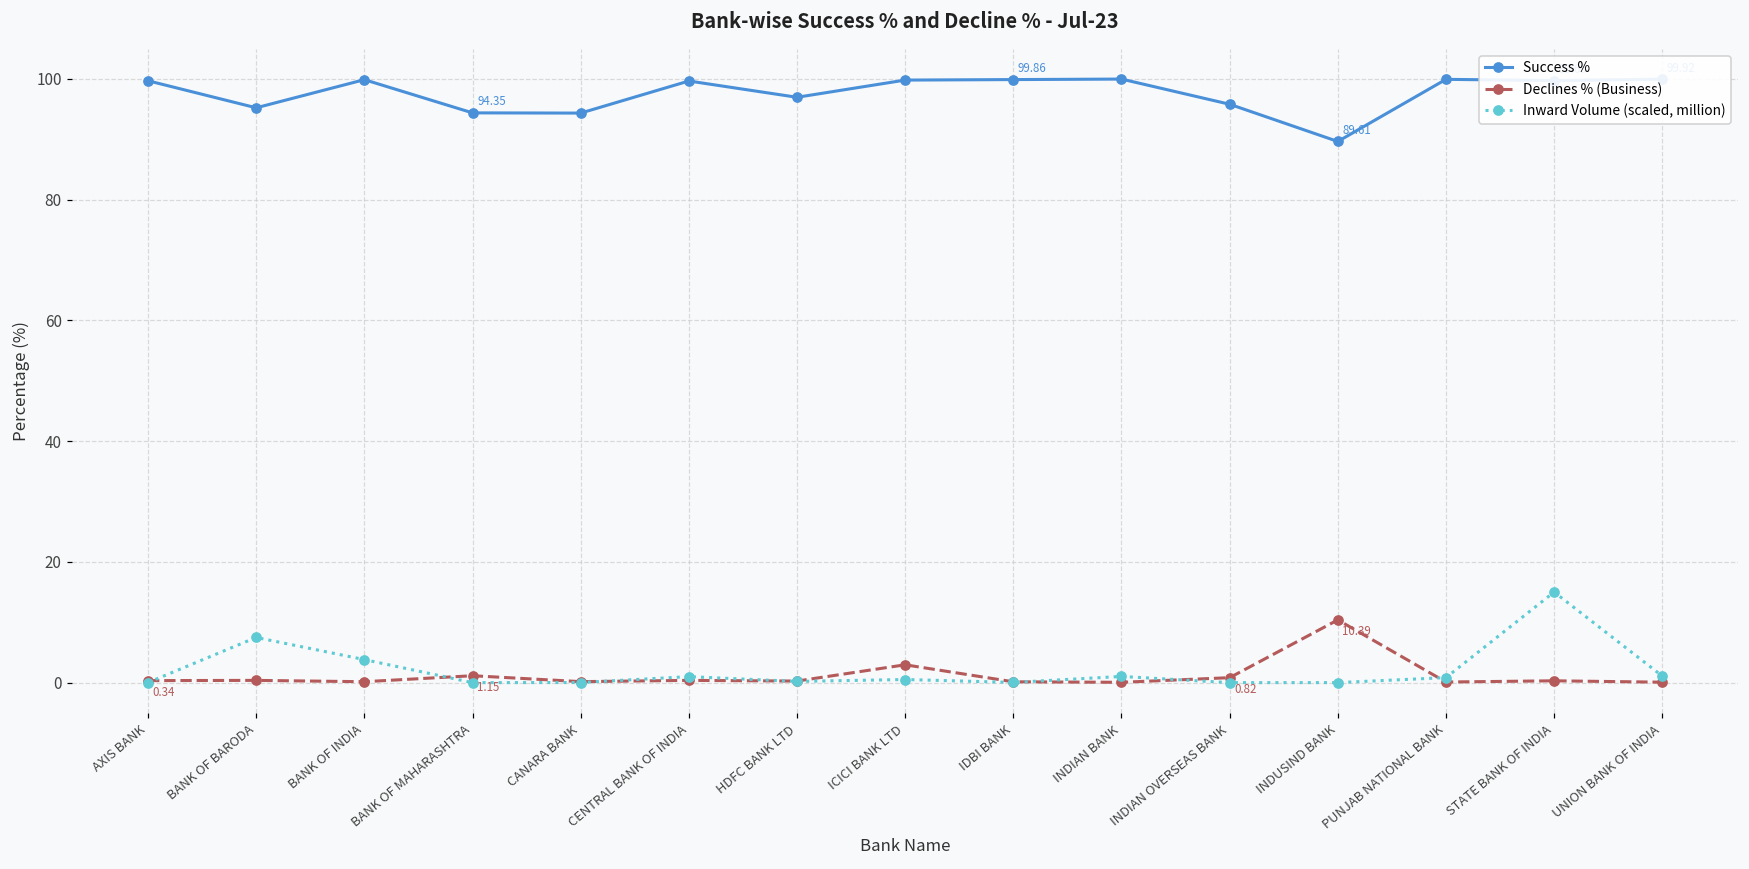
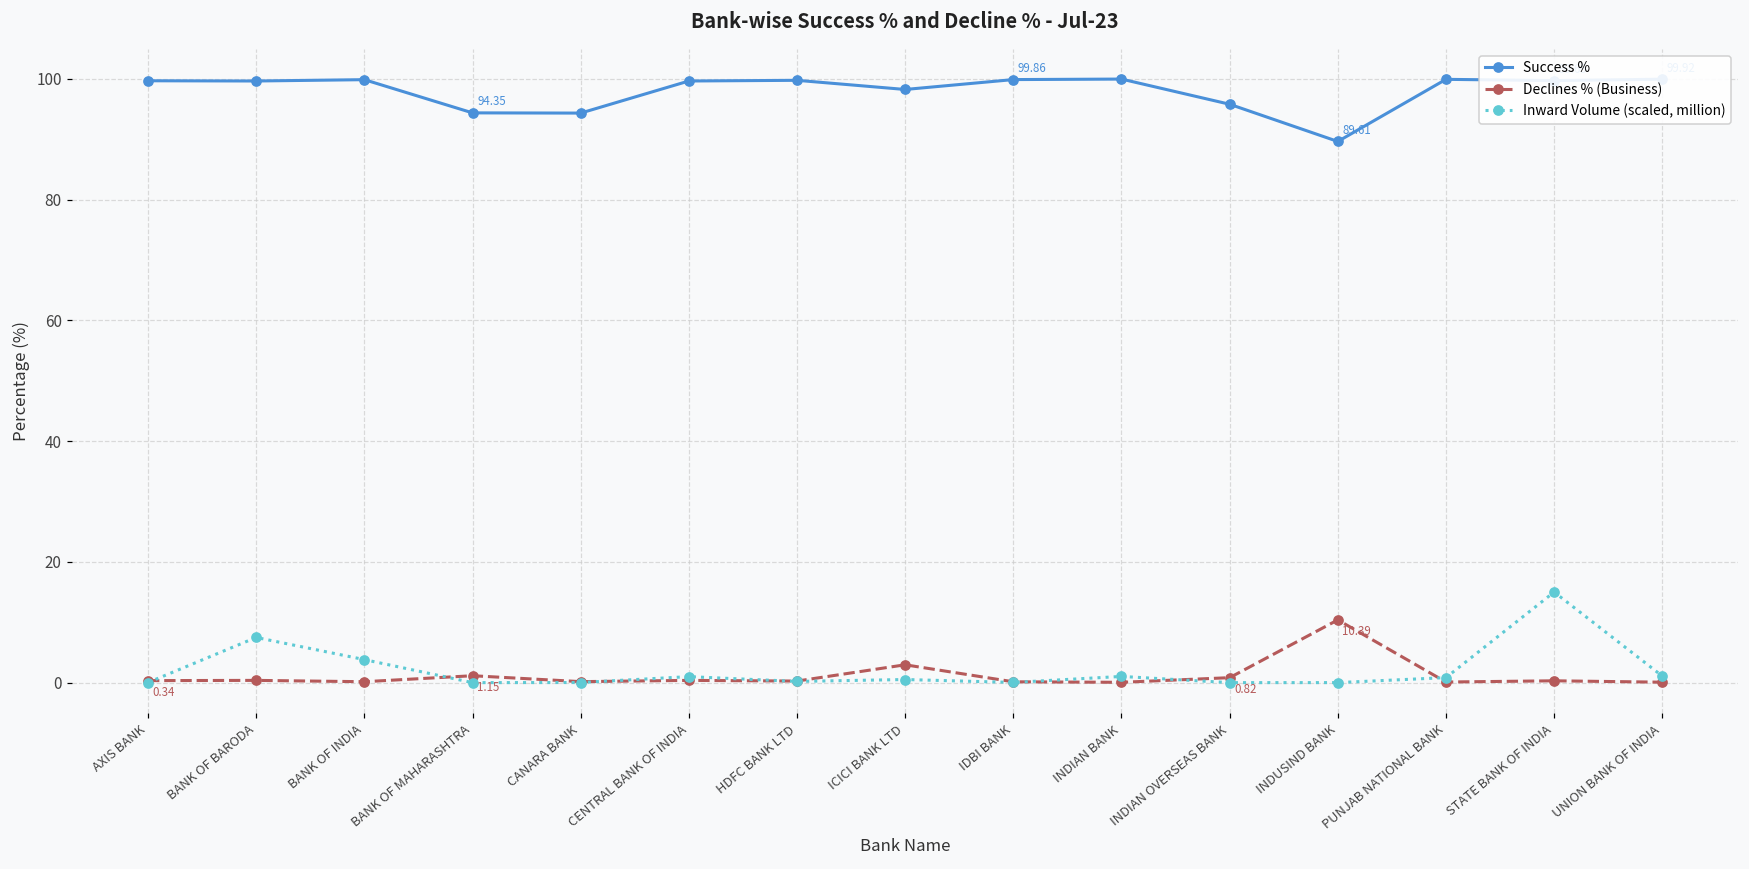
  {
    "Success %": {
      "AXIS BANK": 100,
-     "BANK OF BARODA": 95,
+     "BANK OF BARODA": 100,
      "BANK OF INDIA": 100,
      "CANARA BANK": 94,
      "CENTRAL BANK OF INDIA": 100,
-     "HDFC BANK LTD": 97,
-     "ICICI BANK LTD": 100,
+     "HDFC BANK LTD": 100,
+     "ICICI BANK LTD": 98,
      "INDIAN BANK": 100,
      "INDIAN OVERSEAS BANK": 96,
      "PUNJAB NATIONAL BANK": 100
    },
    "Declines % (Business)": {
      "BANK OF MAHARASHTRA": 1.15,
      "INDIAN OVERSEAS BANK": 0.82,
      "INDUSIND BANK": 10.39
    },
    "Inward Volume (scaled, million)": {
      "BANK OF BARODA": 7,
      "BANK OF INDIA": 4,
      "CENTRAL BANK OF INDIA": 1,
      "ICICI BANK LTD": 1,
      "INDIAN BANK": 1,
      "INDUSIND BANK": 0,
      "PUNJAB NATIONAL BANK": 1,
      "STATE BANK OF INDIA": 15,
      "UNION BANK OF INDIA": 1
    }
  }
